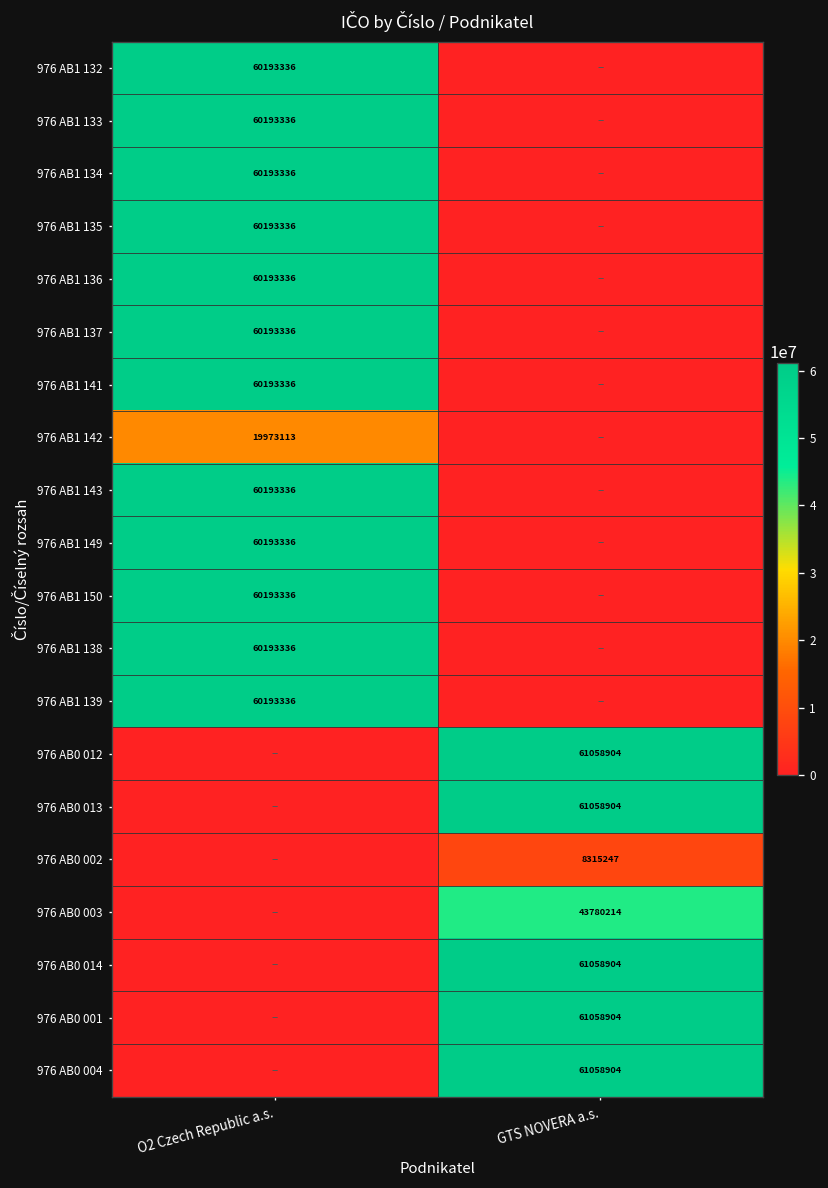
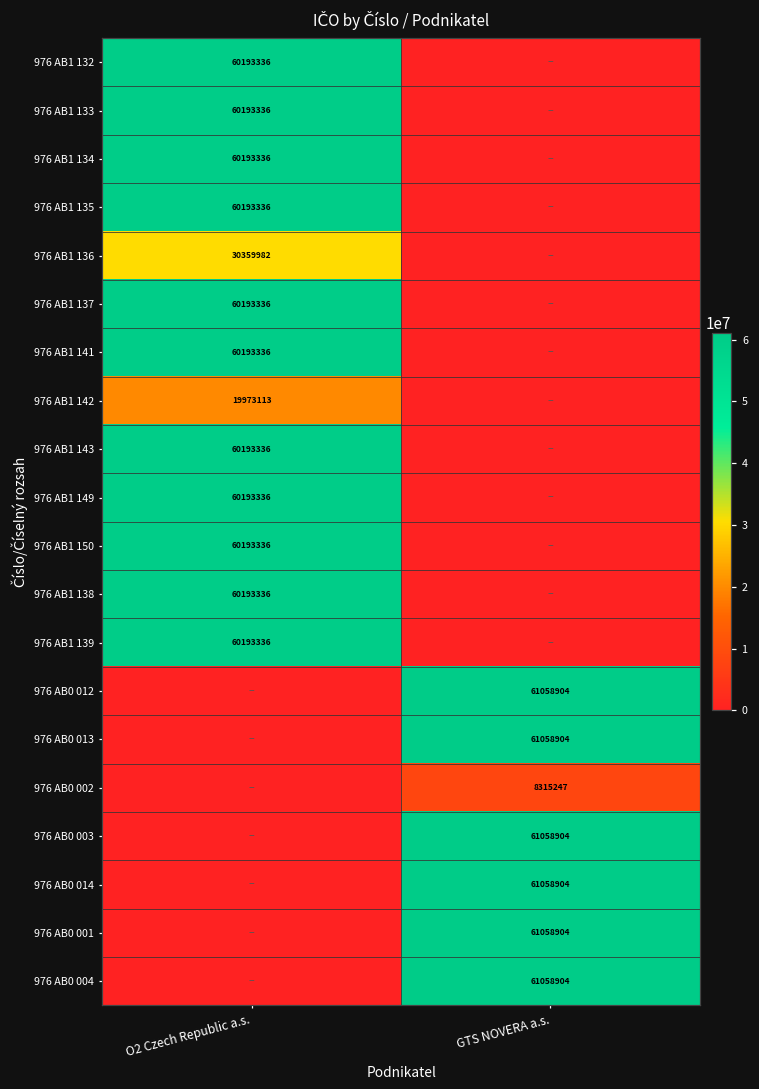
  {
    "976 AB1 132": {
      "O2 Czech Republic a.s.": 60193336
    },
    "976 AB1 133": {
      "O2 Czech Republic a.s.": 60193336
    },
    "976 AB1 134": {
      "O2 Czech Republic a.s.": 60193336
    },
    "976 AB1 135": {
      "O2 Czech Republic a.s.": 60193336
    },
    "976 AB1 136": {
-     "O2 Czech Republic a.s.": 60193336
+     "O2 Czech Republic a.s.": 30359982
    },
    "976 AB1 137": {
      "O2 Czech Republic a.s.": 60193336
    },
    "976 AB1 141": {
      "O2 Czech Republic a.s.": 60193336
    },
    "976 AB1 142": {
      "O2 Czech Republic a.s.": 19973113
    },
    "976 AB1 143": {
      "O2 Czech Republic a.s.": 60193336
    },
    "976 AB1 149": {
      "O2 Czech Republic a.s.": 60193336
    },
    "976 AB1 150": {
      "O2 Czech Republic a.s.": 60193336
    },
    "976 AB1 138": {
      "O2 Czech Republic a.s.": 60193336
    },
    "976 AB1 139": {
      "O2 Czech Republic a.s.": 60193336
    },
    "976 AB0 012": {
      "GTS NOVERA a.s.": 61058904
    },
    "976 AB0 013": {
      "GTS NOVERA a.s.": 61058904
    },
    "976 AB0 002": {
      "GTS NOVERA a.s.": 8315247
    },
    "976 AB0 003": {
-     "GTS NOVERA a.s.": 43780214
+     "GTS NOVERA a.s.": 61058904
    },
    "976 AB0 014": {
      "GTS NOVERA a.s.": 61058904
    },
    "976 AB0 001": {
      "GTS NOVERA a.s.": 61058904
    },
    "976 AB0 004": {
      "GTS NOVERA a.s.": 61058904
    }
  }
